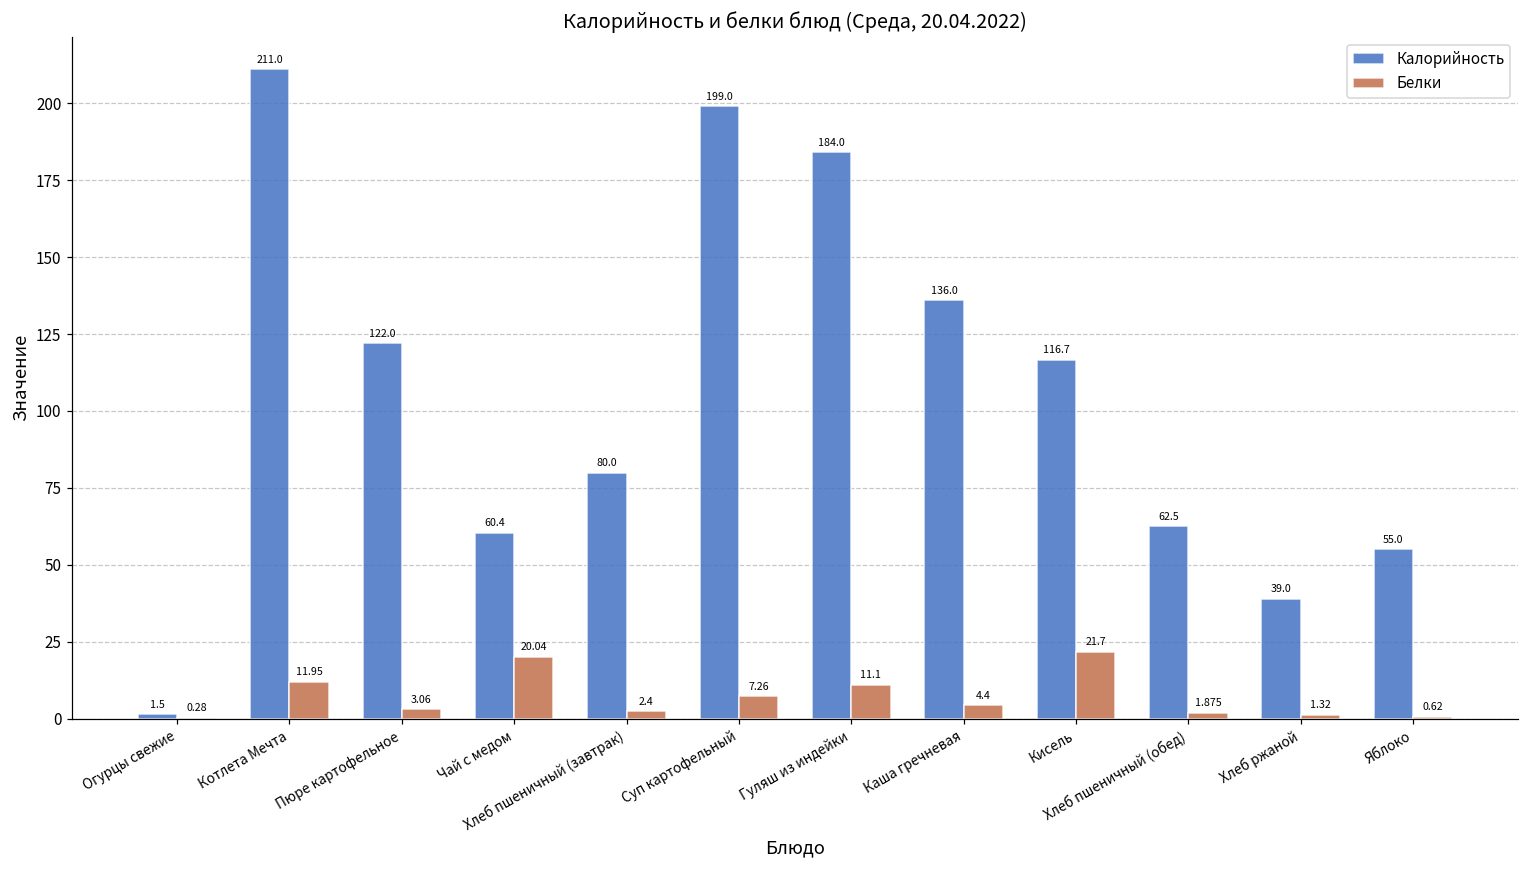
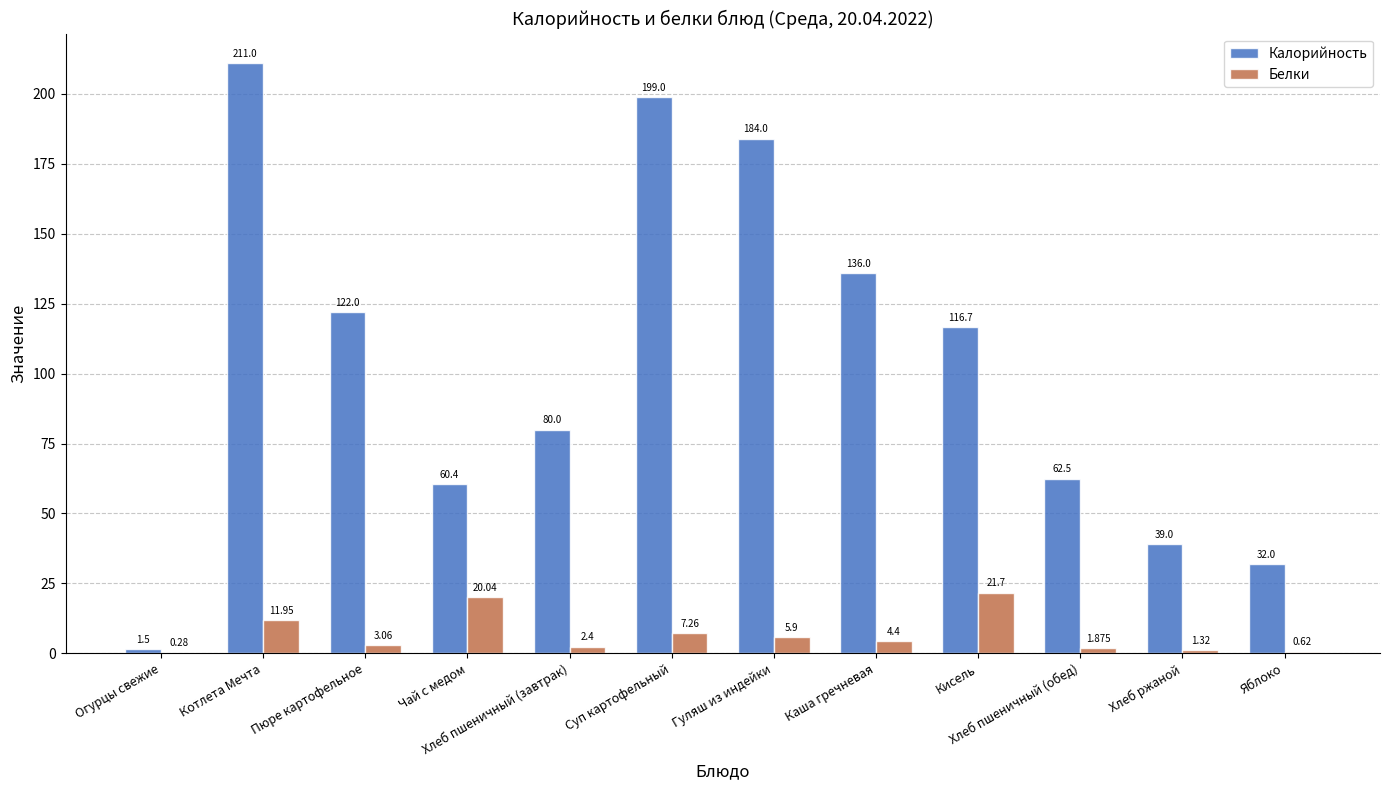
  {
    "Калорийность": {
      "Огурцы свежие": 1.5,
      "Котлета Мечта": 211.0,
      "Пюре картофельное": 122.0,
      "Чай с медом": 60.4,
      "Хлеб пшеничный (завтрак)": 80.0,
      "Суп картофельный": 199.0,
      "Гуляш из индейки": 184.0,
      "Каша гречневая": 136.0,
      "Кисель": 116.7,
      "Хлеб пшеничный (обед)": 62.5,
      "Хлеб ржаной": 39.0,
-     "Яблоко": 55.0
+     "Яблоко": 32.0
    },
    "Белки": {
      "Огурцы свежие": 0.28,
      "Котлета Мечта": 11.95,
      "Пюре картофельное": 3.06,
      "Чай с медом": 20.04,
      "Хлеб пшеничный (завтрак)": 2.4,
      "Суп картофельный": 7.26,
-     "Гуляш из индейки": 11.1,
+     "Гуляш из индейки": 5.9,
      "Каша гречневая": 4.4,
      "Кисель": 21.7,
      "Хлеб пшеничный (обед)": 1.875,
      "Хлеб ржаной": 1.32,
      "Яблоко": 0.62
    }
  }
